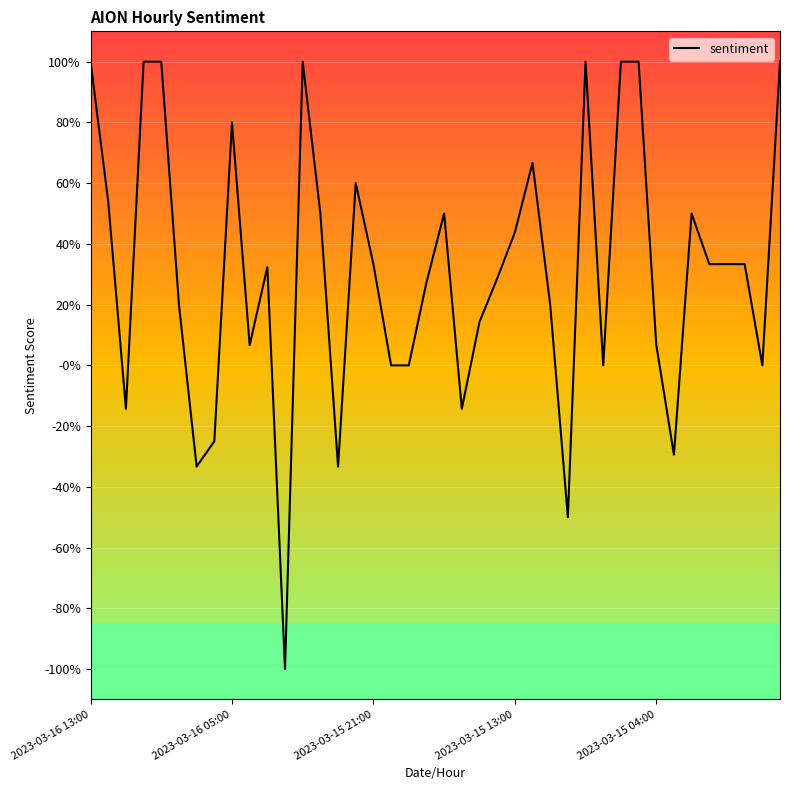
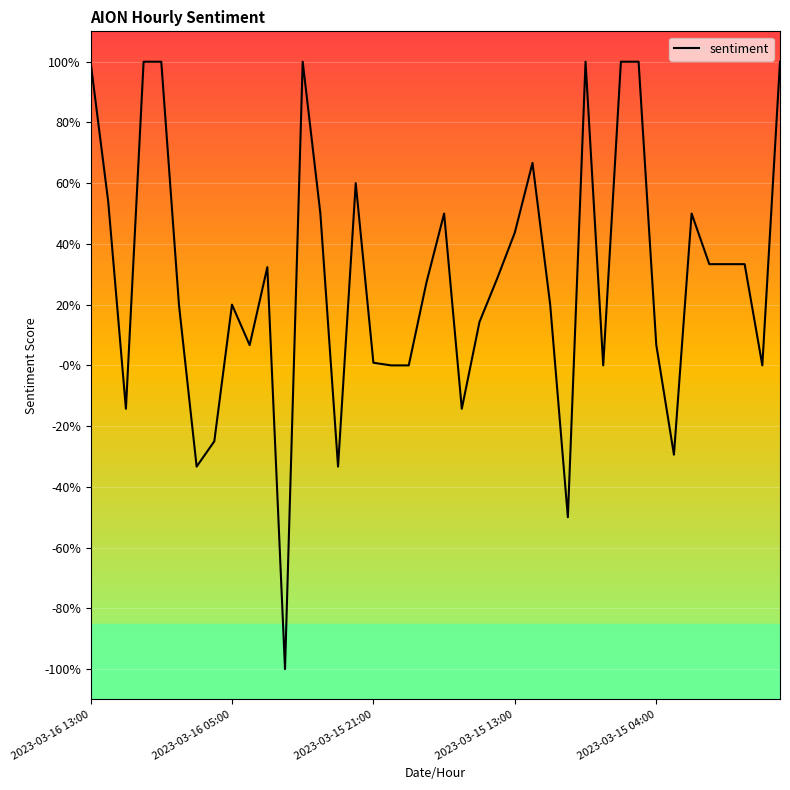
  {
    "2023-03-16 13:00": "100%",
-   "2023-03-16 05:00": "80%",
-   "2023-03-15 21:00": "33%",
+   "2023-03-16 05:00": "20%",
+   "2023-03-15 21:00": "1%",
    "2023-03-15 13:00": "44%",
    "2023-03-15 04:00": "7%"
  }
